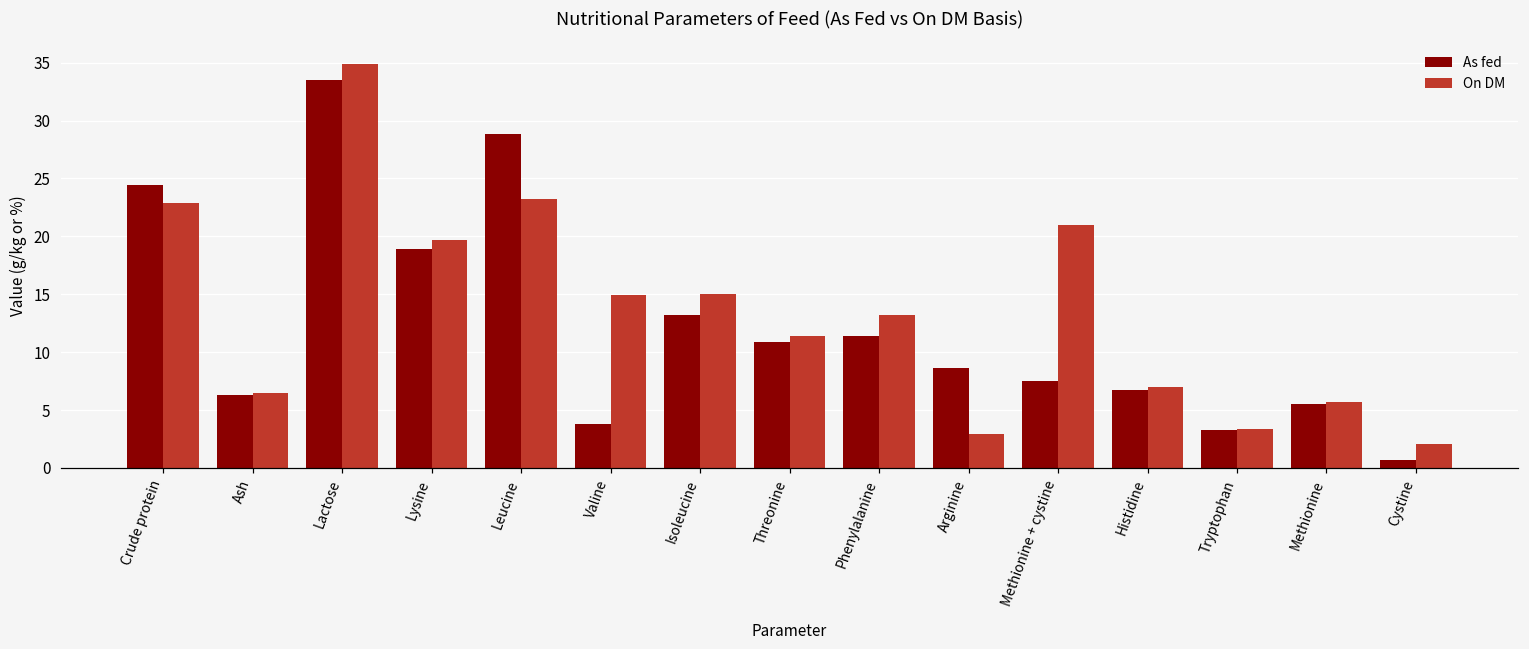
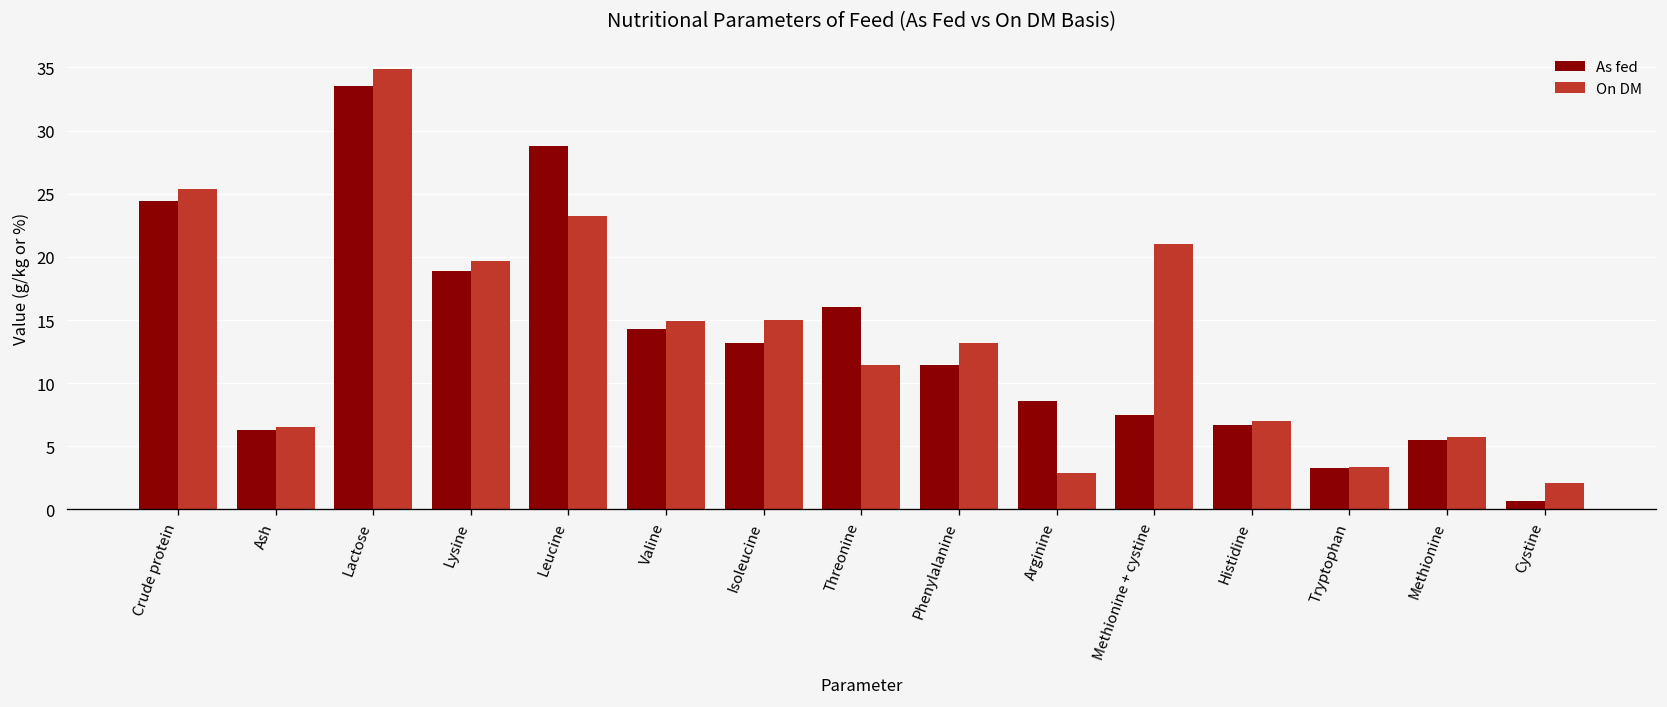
  {
    "As fed": {
      "Crude protein": 24.4,
      "Ash": 6.3,
      "Lactose": 33.5,
      "Lysine": 18.9,
      "Leucine": 28.8,
-     "Valine": 3.8,
+     "Valine": 14.3,
      "Isoleucine": 13.2,
-     "Threonine": 10.9,
+     "Threonine": 16.0,
      "Phenylalanine": 11.4,
      "Arginine": 8.6,
      "Methionine + cystine": 7.5,
      "Histidine": 6.7,
      "Tryptophan": 3.3,
      "Methionine": 5.5,
      "Cystine": 0.7
    },
    "On DM": {
-     "Crude protein": 22.9,
+     "Crude protein": 25.4,
      "Ash": 6.5,
      "Lactose": 34.9,
      "Lysine": 19.7,
      "Leucine": 23.2,
      "Valine": 14.9,
      "Isoleucine": 15.0,
      "Threonine": 11.4,
      "Phenylalanine": 13.2,
      "Arginine": 2.9,
      "Methionine + cystine": 21.0,
      "Histidine": 7.0,
      "Tryptophan": 3.4,
      "Methionine": 5.7,
      "Cystine": 2.1
    }
  }
